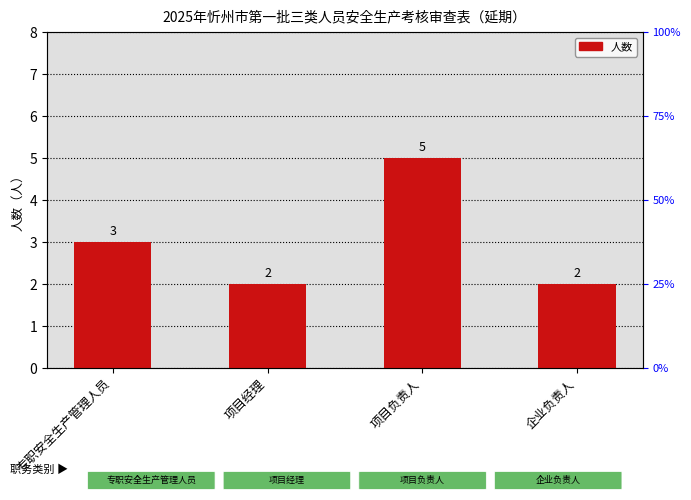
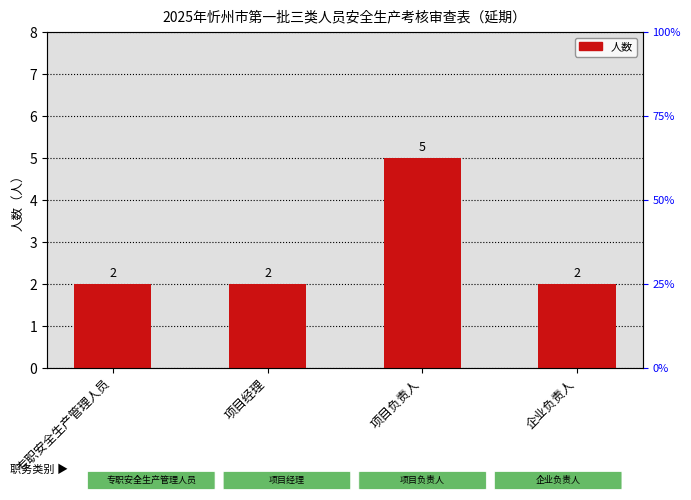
  {
-   "专职安全生产管理人员": 3,
+   "专职安全生产管理人员": 2,
    "项目经理": 2,
    "项目负责人": 5,
    "企业负责人": 2
  }
